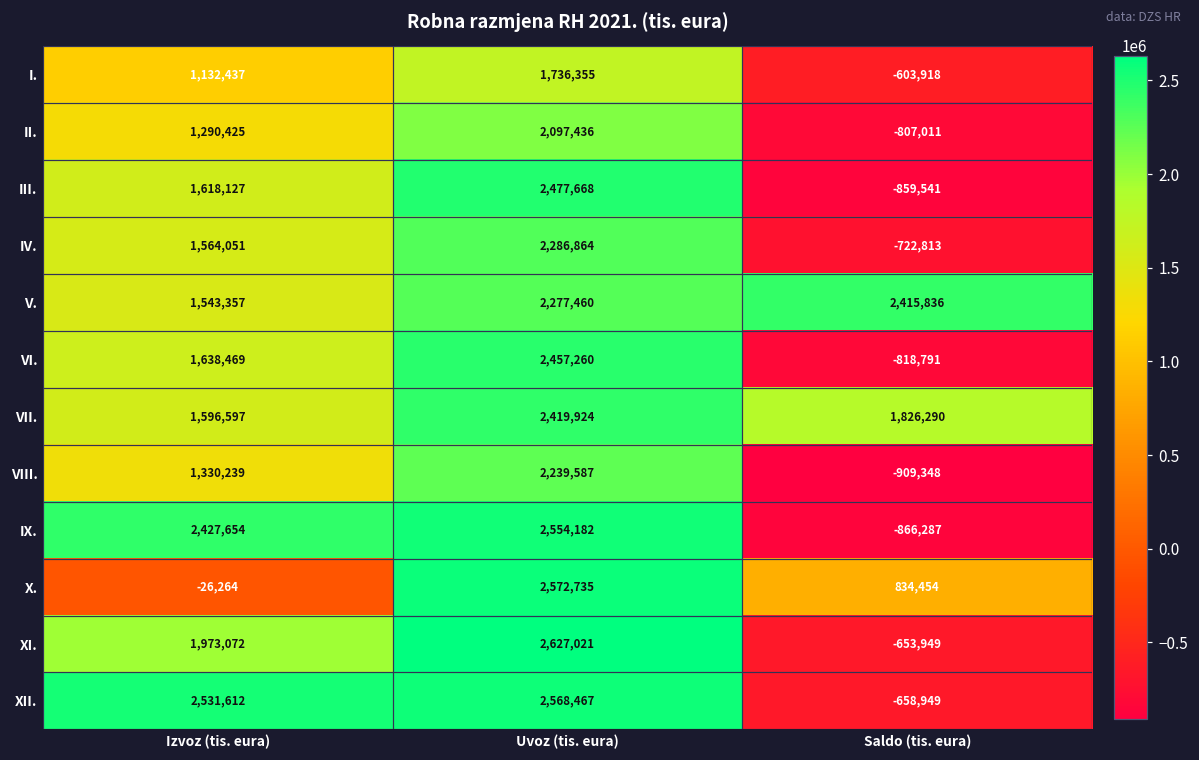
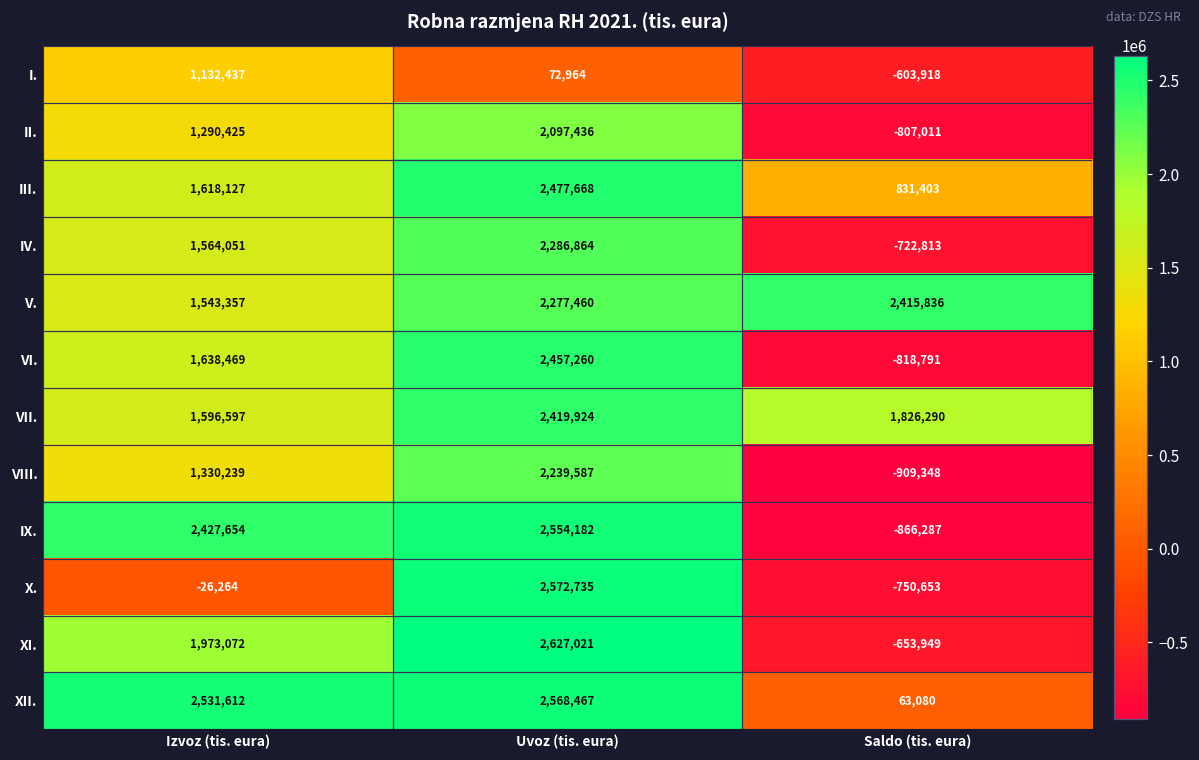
  {
    "I.": {
      "Izvoz (tis. eura)": "1,132,437",
-     "Uvoz (tis. eura)": "1,736,355",
+     "Uvoz (tis. eura)": "72,964",
      "Saldo (tis. eura)": "-603,918"
    },
    "II.": {
      "Izvoz (tis. eura)": "1,290,425",
      "Uvoz (tis. eura)": "2,097,436",
      "Saldo (tis. eura)": "-807,011"
    },
    "III.": {
      "Izvoz (tis. eura)": "1,618,127",
      "Uvoz (tis. eura)": "2,477,668",
-     "Saldo (tis. eura)": "-859,541"
+     "Saldo (tis. eura)": "831,403"
    },
    "IV.": {
      "Izvoz (tis. eura)": "1,564,051",
      "Uvoz (tis. eura)": "2,286,864",
      "Saldo (tis. eura)": "-722,813"
    },
    "V.": {
      "Izvoz (tis. eura)": "1,543,357",
      "Uvoz (tis. eura)": "2,277,460",
      "Saldo (tis. eura)": "2,415,836"
    },
    "VI.": {
      "Izvoz (tis. eura)": "1,638,469",
      "Uvoz (tis. eura)": "2,457,260",
      "Saldo (tis. eura)": "-818,791"
    },
    "VII.": {
      "Izvoz (tis. eura)": "1,596,597",
      "Uvoz (tis. eura)": "2,419,924",
      "Saldo (tis. eura)": "1,826,290"
    },
    "VIII.": {
      "Izvoz (tis. eura)": "1,330,239",
      "Uvoz (tis. eura)": "2,239,587",
      "Saldo (tis. eura)": "-909,348"
    },
    "IX.": {
      "Izvoz (tis. eura)": "2,427,654",
      "Uvoz (tis. eura)": "2,554,182",
      "Saldo (tis. eura)": "-866,287"
    },
    "X.": {
      "Izvoz (tis. eura)": "-26,264",
      "Uvoz (tis. eura)": "2,572,735",
-     "Saldo (tis. eura)": "834,454"
+     "Saldo (tis. eura)": "-750,653"
    },
    "XI.": {
      "Izvoz (tis. eura)": "1,973,072",
      "Uvoz (tis. eura)": "2,627,021",
      "Saldo (tis. eura)": "-653,949"
    },
    "XII.": {
      "Izvoz (tis. eura)": "2,531,612",
      "Uvoz (tis. eura)": "2,568,467",
-     "Saldo (tis. eura)": "-658,949"
+     "Saldo (tis. eura)": "63,080"
    }
  }
